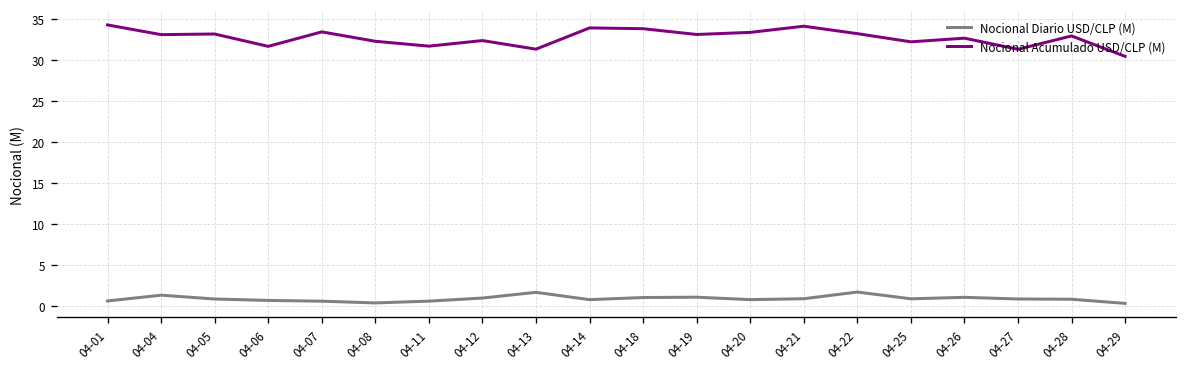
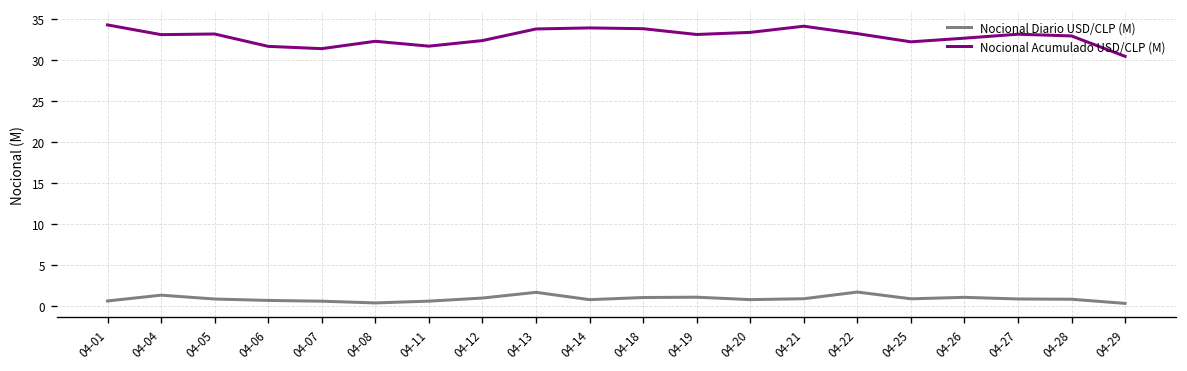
  {
    "Nocional Diario USD/CLP (M)": {
      "04-01": 1,
      "04-04": 1,
      "04-05": 1,
      "04-06": 1,
      "04-07": 1,
      "04-08": 0,
      "04-11": 1,
      "04-12": 1,
      "04-13": 2,
      "04-14": 1,
      "04-18": 1,
      "04-19": 1,
      "04-20": 1,
      "04-21": 1,
      "04-22": 2,
      "04-25": 1,
      "04-26": 1,
      "04-27": 1,
      "04-28": 1,
      "04-29": 0
    },
    "Nocional Acumulado USD/CLP (M)": {
      "04-01": 34,
      "04-04": 33,
      "04-05": 33,
      "04-06": 32,
-     "04-07": 33,
+     "04-07": 31,
      "04-08": 32,
      "04-11": 32,
      "04-12": 32,
-     "04-13": 31,
+     "04-13": 34,
      "04-14": 34,
      "04-18": 34,
      "04-19": 33,
      "04-20": 33,
      "04-21": 34,
      "04-22": 33,
      "04-25": 32,
      "04-26": 33,
-     "04-27": 31,
+     "04-27": 33,
      "04-28": 33,
      "04-29": 30
    }
  }
